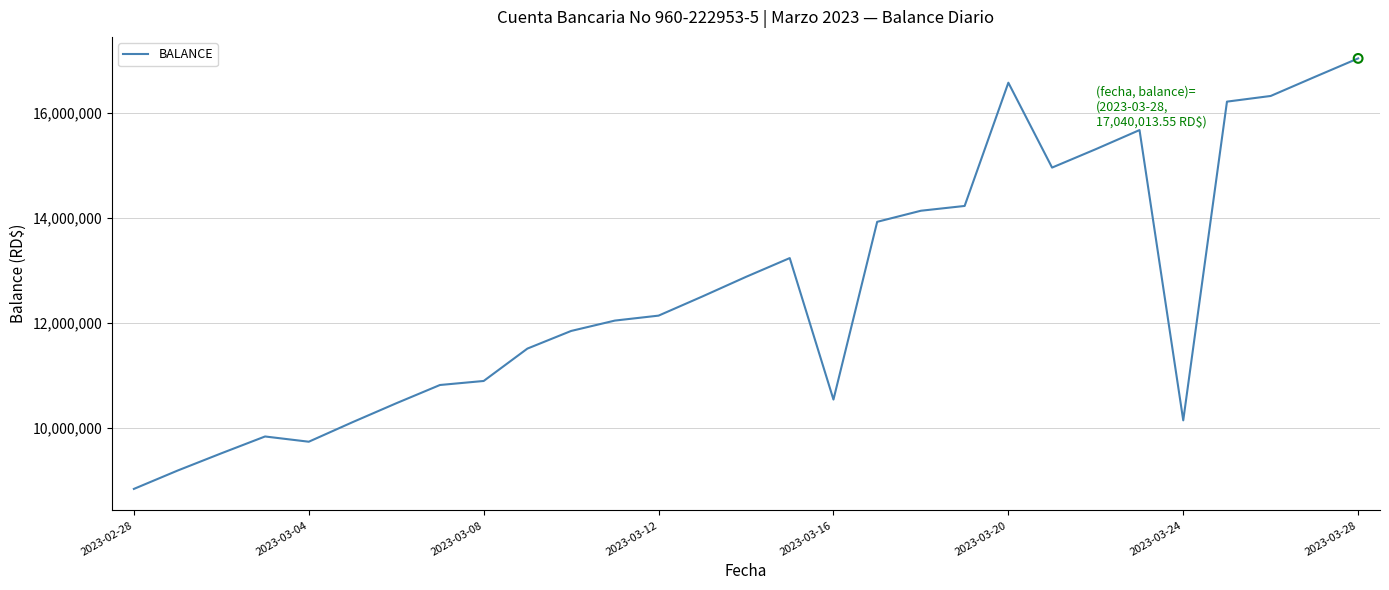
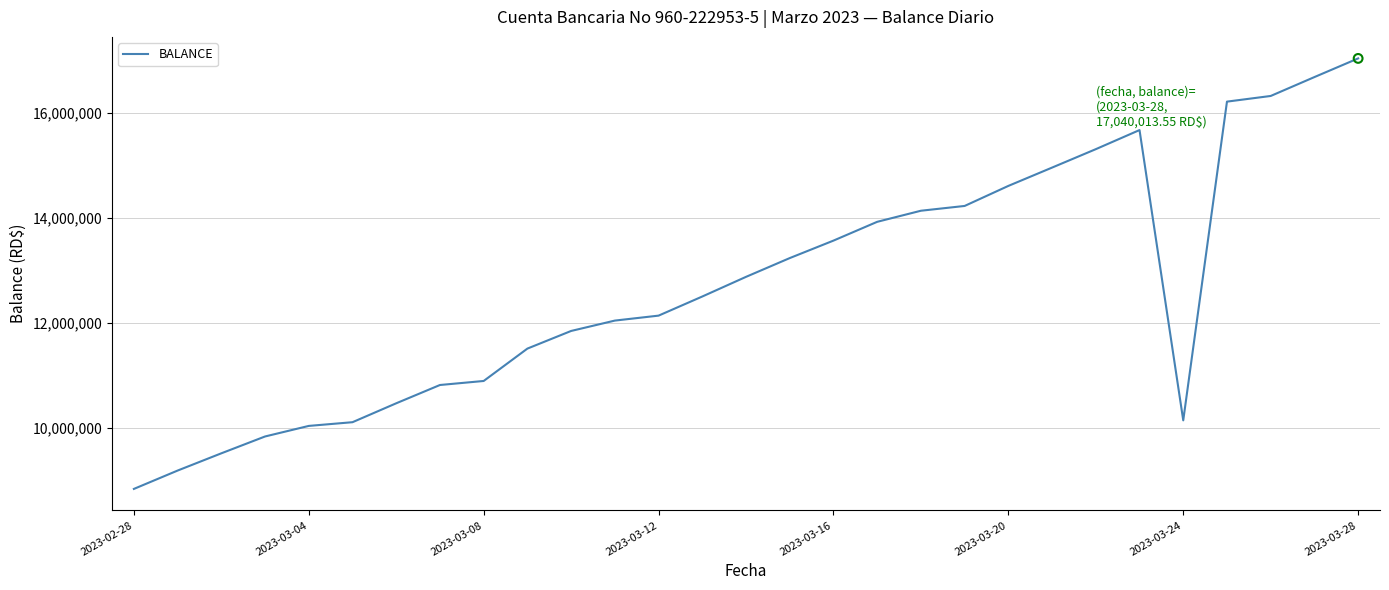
  {
    "BALANCE": {
      "2023-02-28": "8,800,000",
-     "2023-03-04": "9,700,000",
+     "2023-03-04": "10,000,000",
      "2023-03-08": "10,900,000",
      "2023-03-12": "12,100,000",
-     "2023-03-16": "10,500,000",
-     "2023-03-20": "16,600,000",
+     "2023-03-16": "13,600,000",
+     "2023-03-20": "14,600,000",
      "2023-03-24": "10,200,000"
    }
  }
